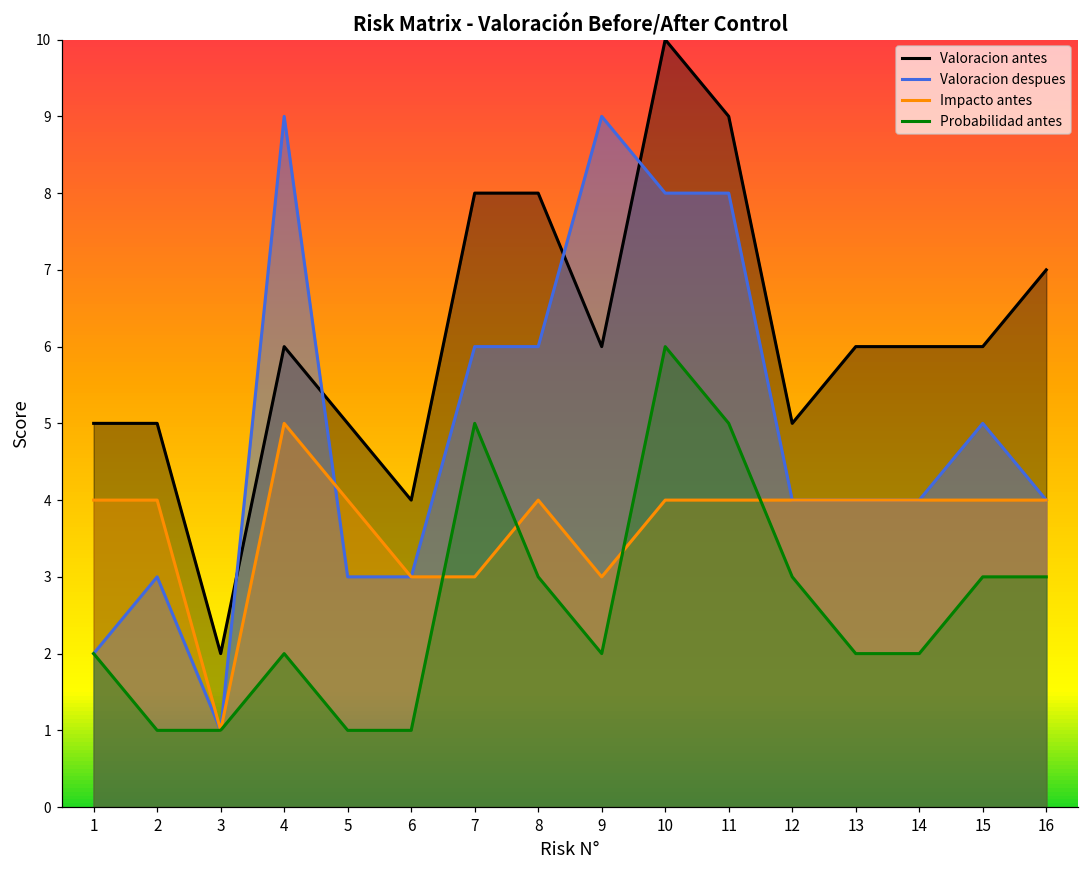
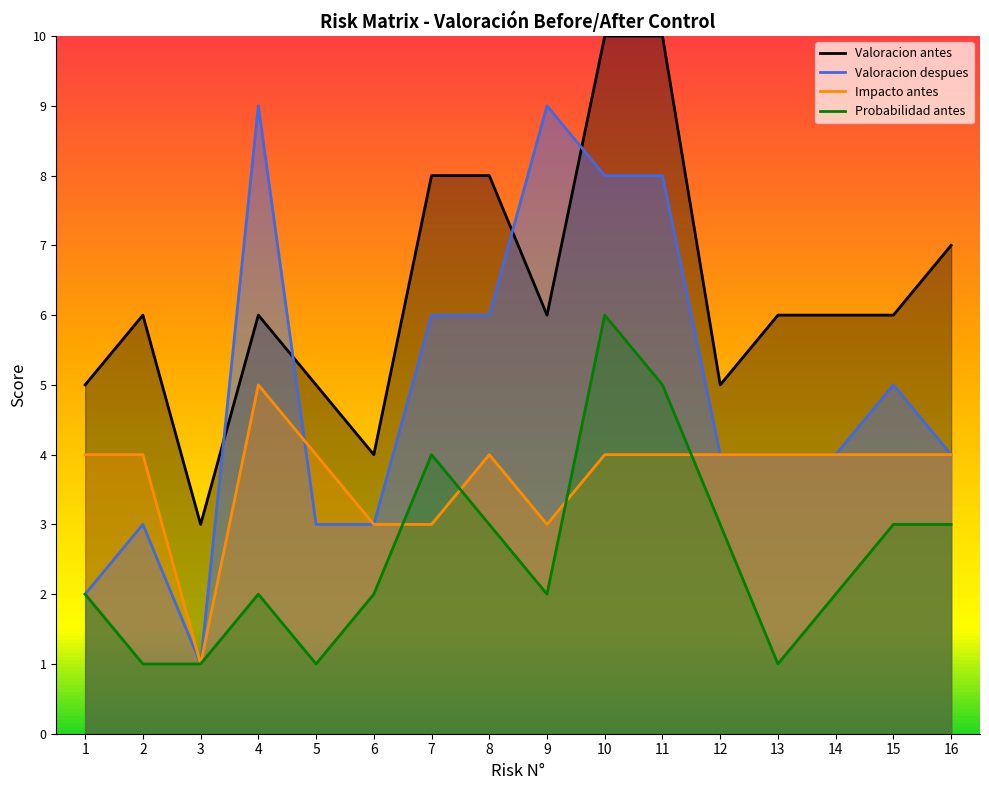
  {
    "Valoracion antes": {
      "1": 5,
-     "2": 5,
-     "3": 2,
+     "2": 6,
+     "3": 3,
      "4": 6,
      "5": 5,
      "6": 4,
      "7": 8,
      "8": 8,
      "9": 6,
      "10": 10,
-     "11": 9,
+     "11": 10,
      "12": 5,
      "13": 6,
      "14": 6,
      "15": 6,
      "16": 7
    },
    "Valoracion despues": {
      "2": 3,
      "4": 9,
      "5": 3,
      "7": 6,
      "8": 6,
      "9": 9,
      "10": 8,
      "11": 8,
      "15": 5
    },
    "Probabilidad antes": {
      "2": 1,
      "4": 2,
      "5": 1,
-     "6": 1,
-     "7": 5,
+     "6": 2,
+     "7": 4,
      "8": 3,
      "9": 2,
      "10": 6,
      "11": 5,
      "12": 3,
-     "13": 2,
+     "13": 1,
      "14": 2,
      "15": 3,
      "16": 3
    }
  }
